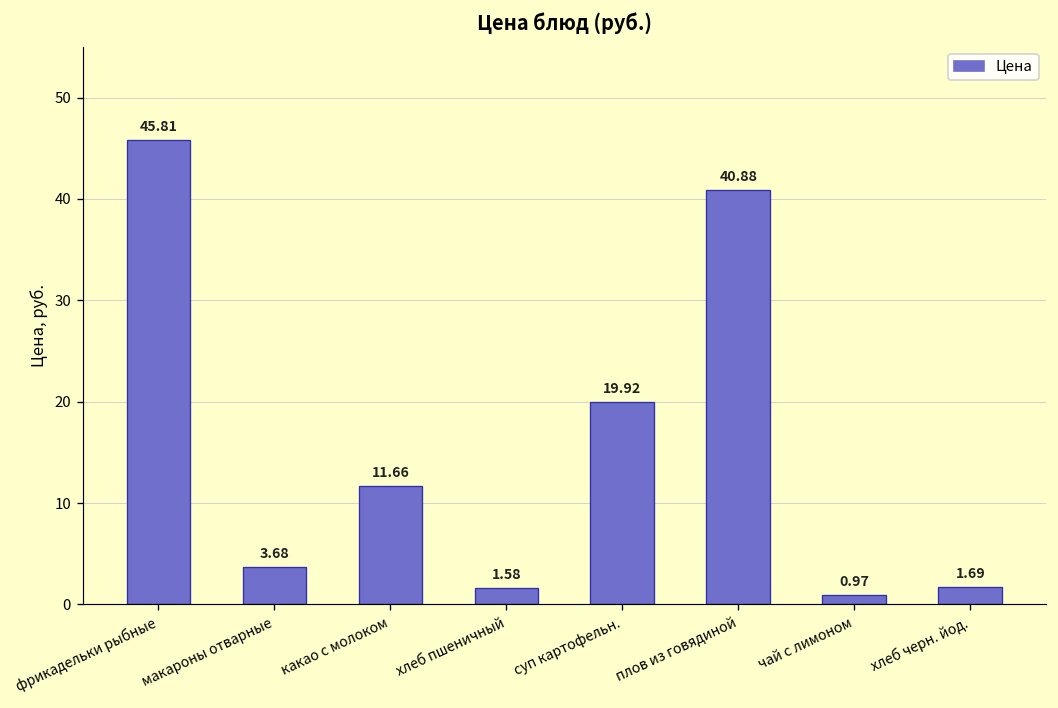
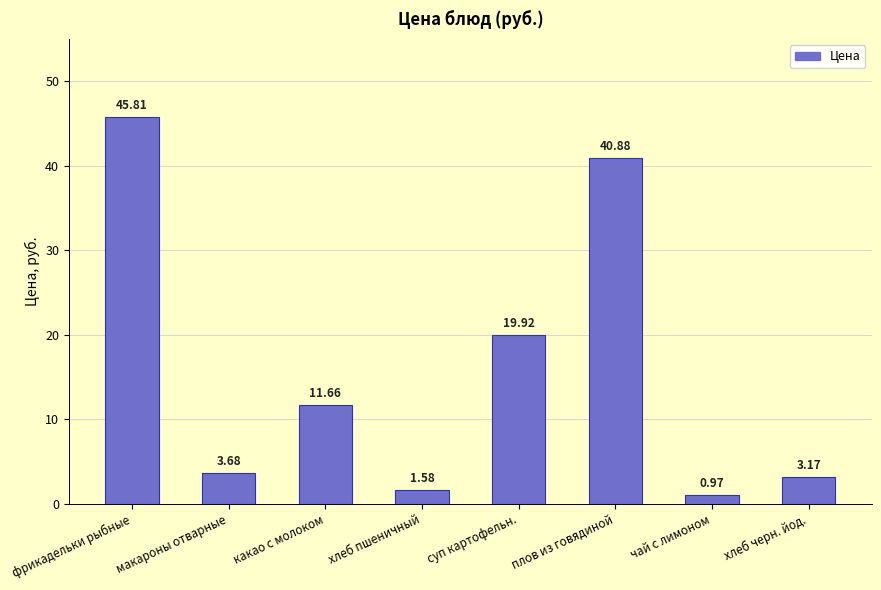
  {
    "фрикадельки рыбные": 45.81,
    "макароны отварные": 3.68,
    "какао с молоком": 11.66,
    "хлеб пшеничный": 1.58,
    "суп картофельн.": 19.92,
    "плов из говядиной": 40.88,
    "чай с лимоном": 0.97,
-   "хлеб черн. йод.": 1.69
+   "хлеб черн. йод.": 3.17
  }
